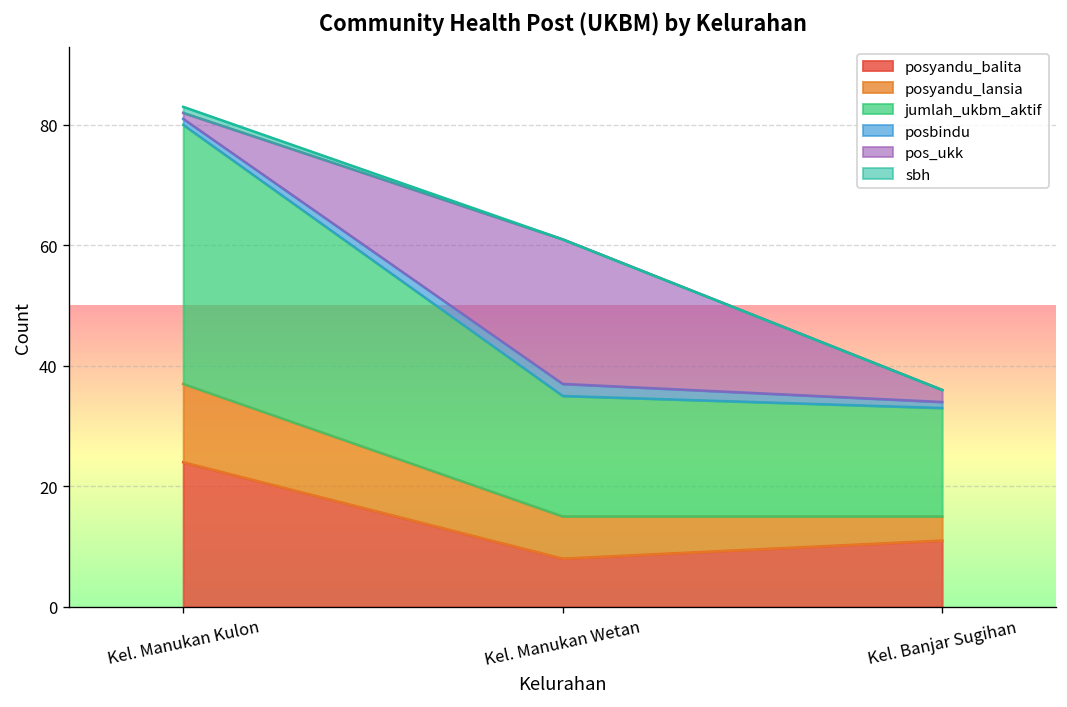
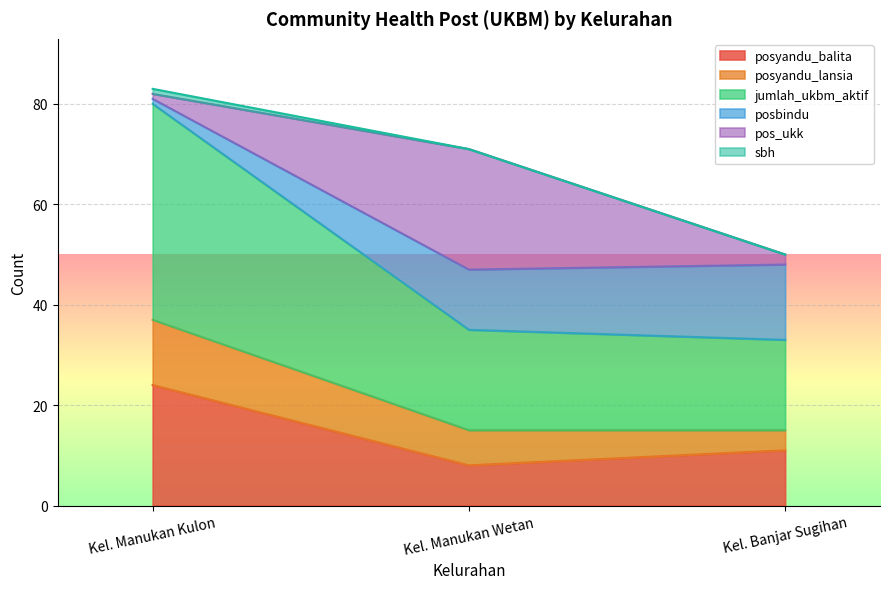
  {
    "posbindu": {
      "Kel. Manukan Kulon": 1,
-     "Kel. Manukan Wetan": 2,
-     "Kel. Banjar Sugihan": 1
+     "Kel. Manukan Wetan": 12,
+     "Kel. Banjar Sugihan": 15
    },
    "pos_ukk": {
      "Kel. Manukan Kulon": 1
    }
  }
